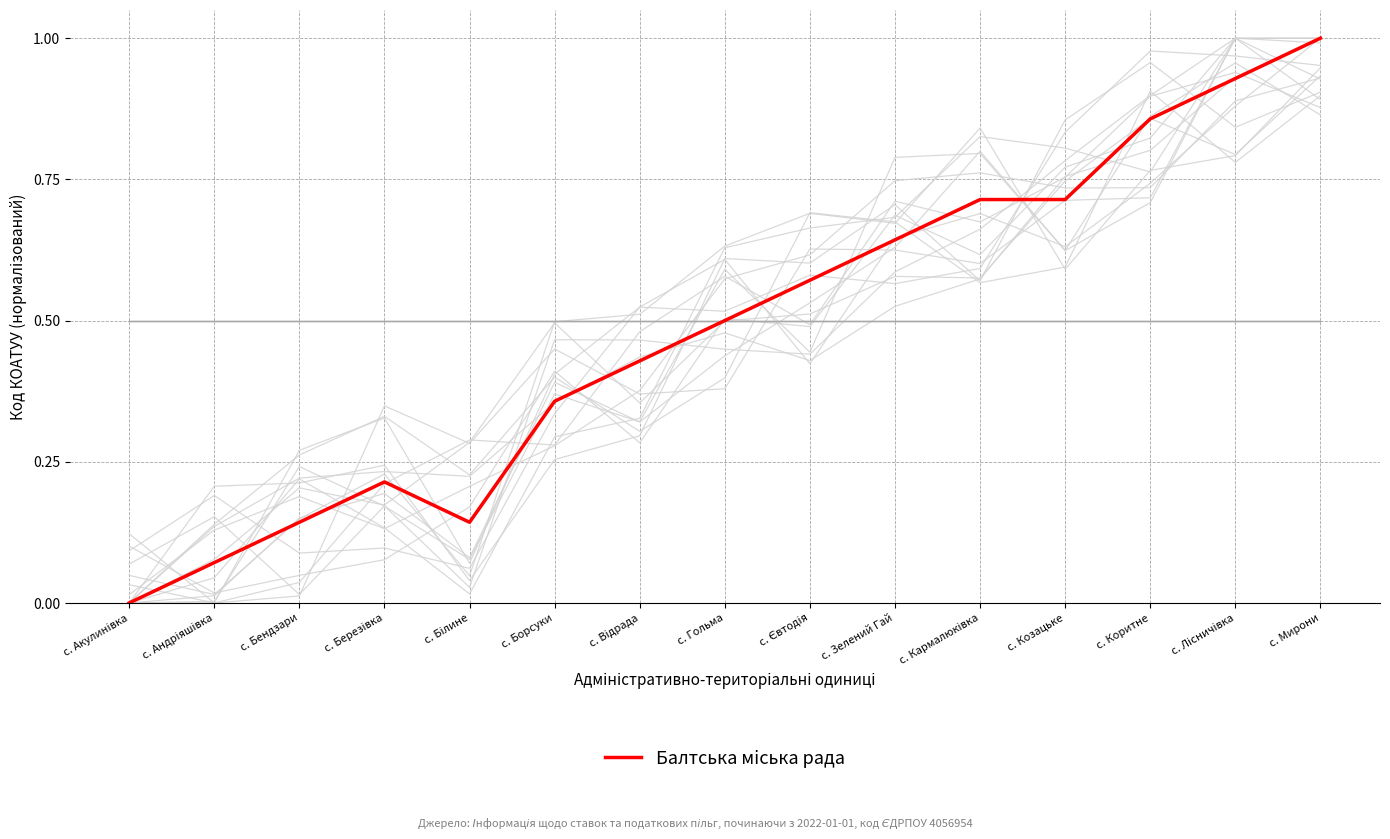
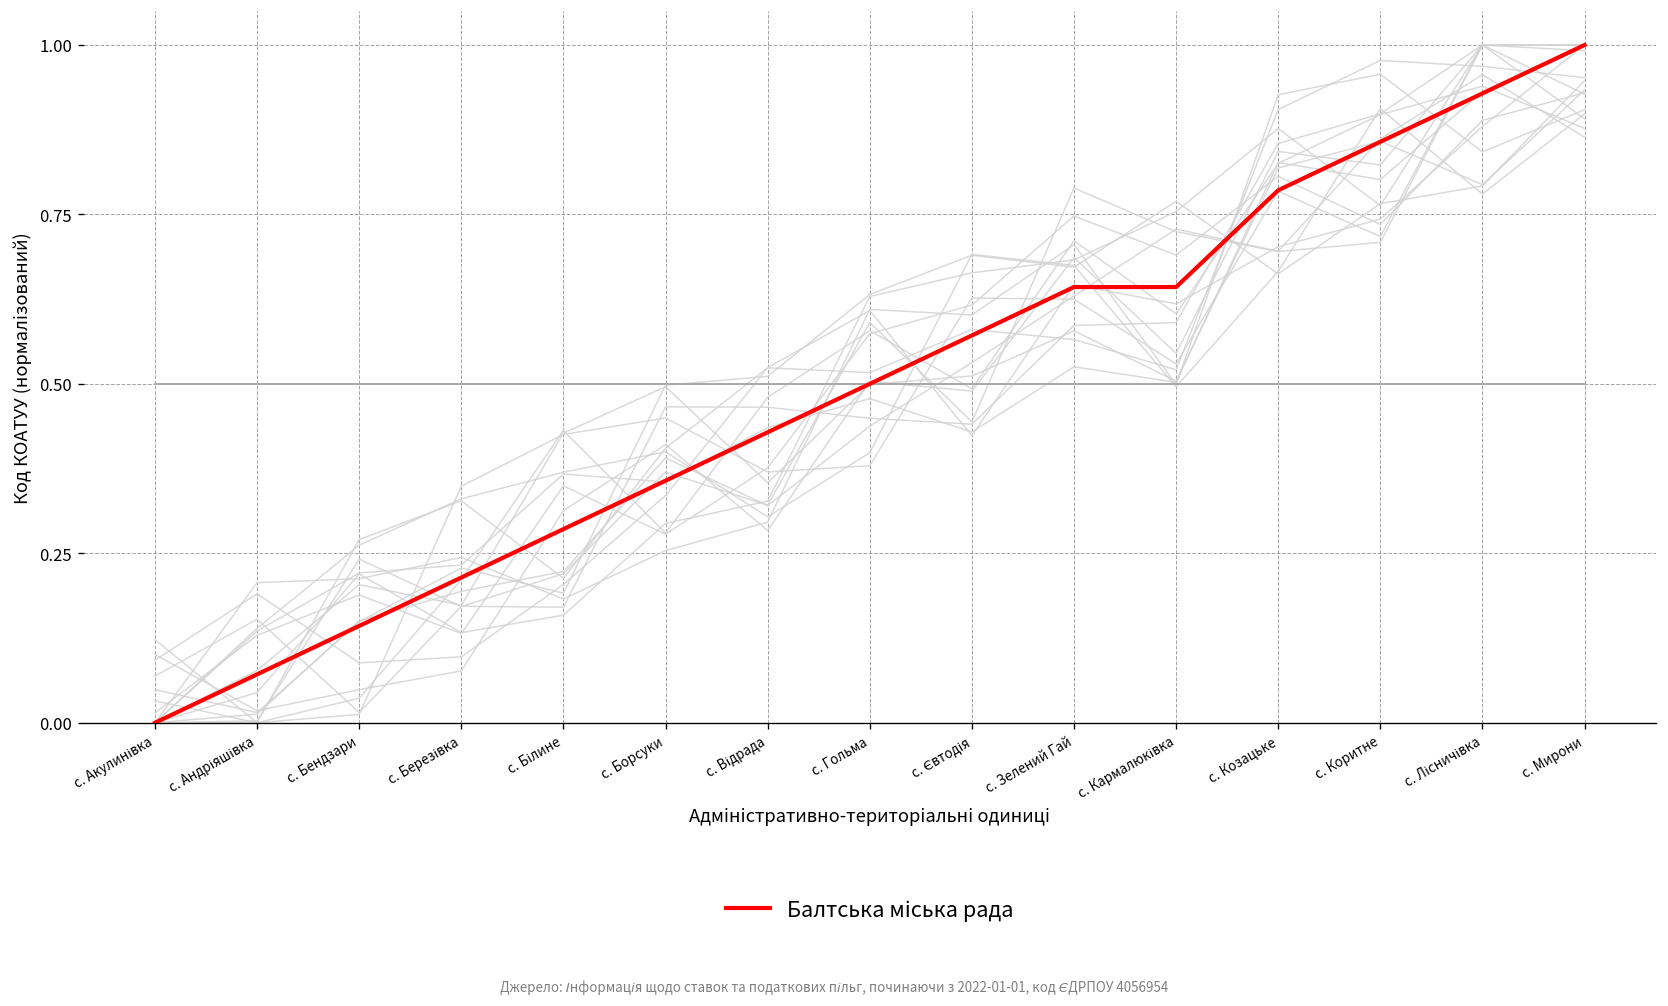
  {
    "Балтська міська рада": {
      "с. Андріяшівка": 0.07,
      "с. Бендзари": 0.14,
-     "с. Білине": 0.14,
+     "с. Білине": 0.29,
      "с. Відрада": 0.43,
      "с. Євтодія": 0.57,
-     "с. Кармалюківка": 0.71,
-     "с. Козацьке": 0.71
+     "с. Кармалюківка": 0.64,
+     "с. Козацьке": 0.79
    }
  }
